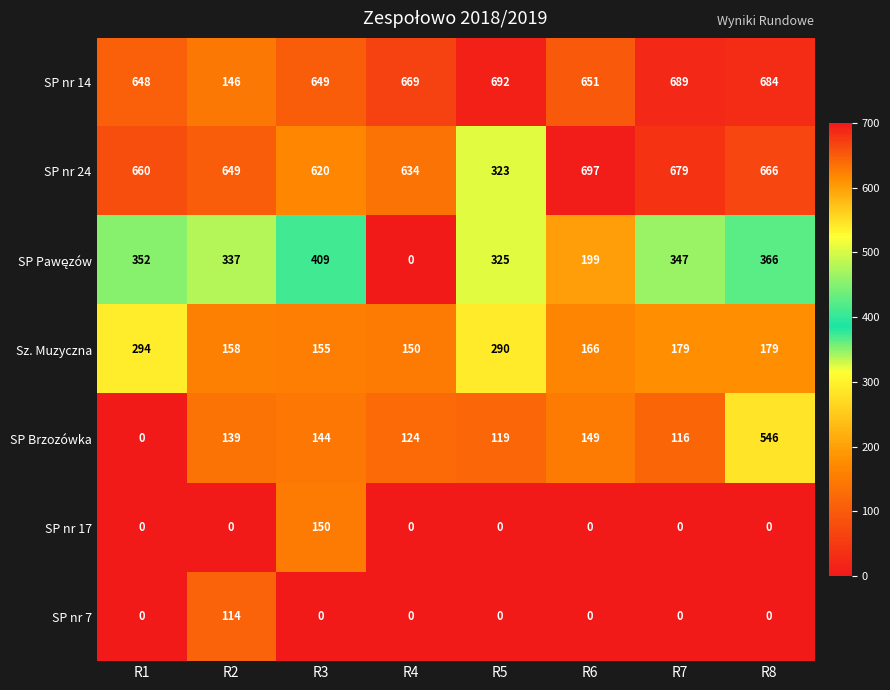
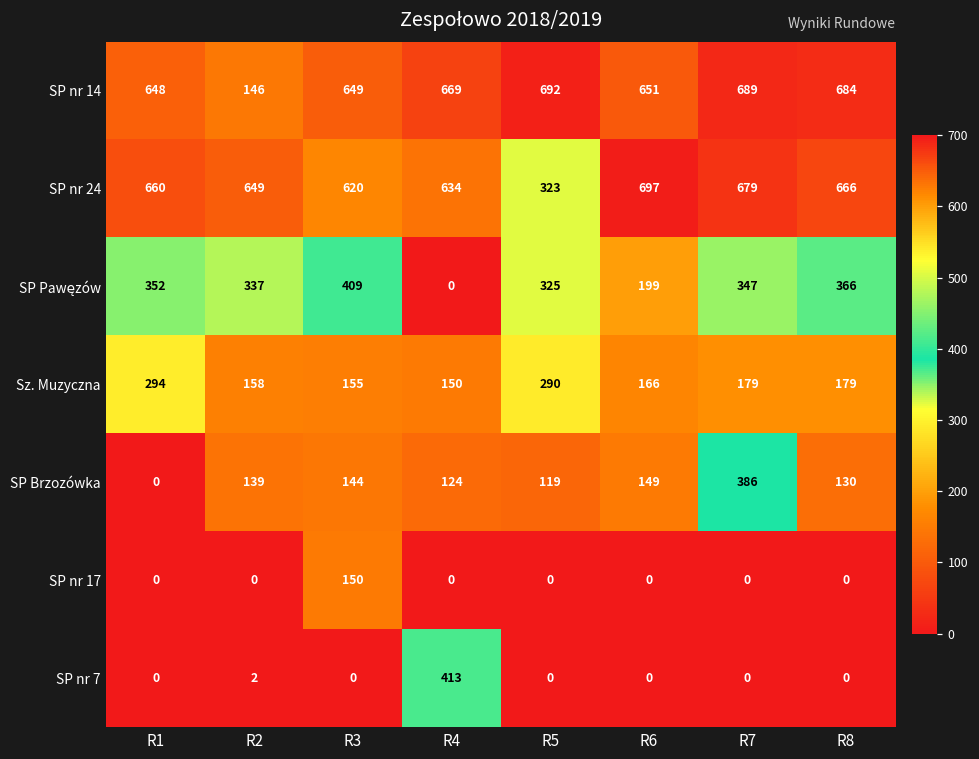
  {
    "SP nr 14": {
      "R1": 648,
      "R2": 146,
      "R3": 649,
      "R4": 669,
      "R5": 692,
      "R6": 651,
      "R7": 689,
      "R8": 684
    },
    "SP nr 24": {
      "R1": 660,
      "R2": 649,
      "R3": 620,
      "R4": 634,
      "R5": 323,
      "R6": 697,
      "R7": 679,
      "R8": 666
    },
    "SP Pawęzów": {
      "R1": 352,
      "R2": 337,
      "R3": 409,
      "R4": 0,
      "R5": 325,
      "R6": 199,
      "R7": 347,
      "R8": 366
    },
    "Sz. Muzyczna": {
      "R1": 294,
      "R2": 158,
      "R3": 155,
      "R4": 150,
      "R5": 290,
      "R6": 166,
      "R7": 179,
      "R8": 179
    },
    "SP Brzozówka": {
      "R1": 0,
      "R2": 139,
      "R3": 144,
      "R4": 124,
      "R5": 119,
      "R6": 149,
-     "R7": 116,
-     "R8": 546
+     "R7": 386,
+     "R8": 130
    },
    "SP nr 17": {
      "R1": 0,
      "R2": 0,
      "R3": 150,
      "R4": 0,
      "R5": 0,
      "R6": 0,
      "R7": 0,
      "R8": 0
    },
    "SP nr 7": {
      "R1": 0,
-     "R2": 114,
+     "R2": 2,
      "R3": 0,
-     "R4": 0,
+     "R4": 413,
      "R5": 0,
      "R6": 0,
      "R7": 0,
      "R8": 0
    }
  }
